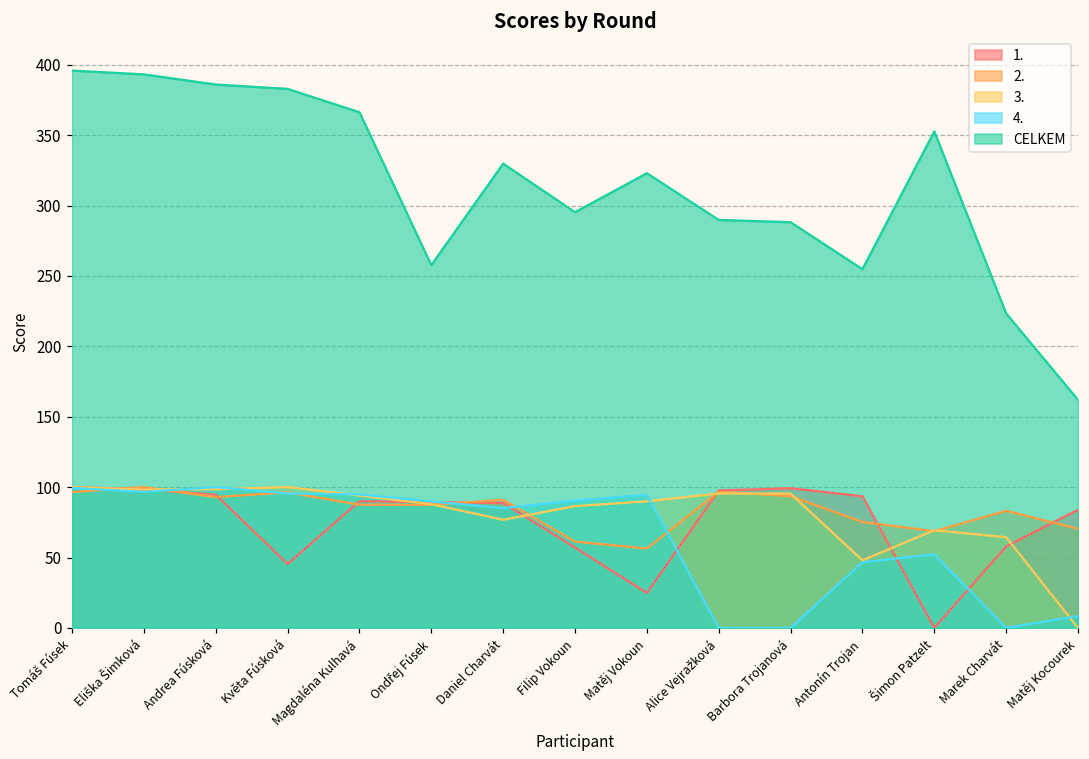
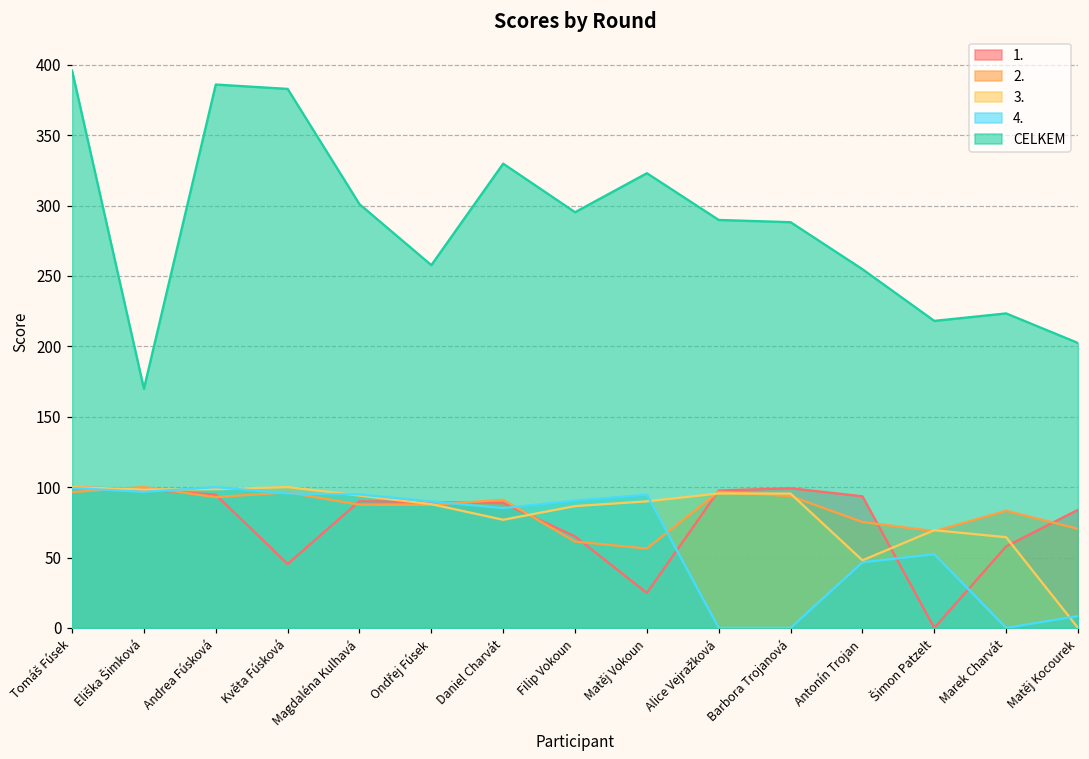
  {
    "1.": {
      "Květa Fúsková": 45,
      "Magdaléna Kulhavá": 90,
      "Daniel Charvát": 89,
-     "Filip Vokoun": 57,
+     "Filip Vokoun": 65,
      "Matěj Vokoun": 25,
      "Barbora Trojanová": 99,
      "Antonín Trojan": 94,
      "Šimon Patzelt": 0,
      "Marek Charvát": 58,
      "Matěj Kocourek": 84
    },
    "4.": {
      "Daniel Charvát": 85,
      "Filip Vokoun": 90,
      "Matěj Vokoun": 95,
      "Alice Vejražková": 0,
      "Barbora Trojanová": 0,
      "Šimon Patzelt": 52,
      "Marek Charvát": 0,
      "Matěj Kocourek": 8
    },
    "CELKEM": {
      "Tomáš Fúsek": 396,
-     "Eliška Šimková": 393,
+     "Eliška Šimková": 170,
      "Andrea Fúsková": 386,
      "Květa Fúsková": 383,
-     "Magdaléna Kulhavá": 366,
+     "Magdaléna Kulhavá": 301,
      "Ondřej Fúsek": 258,
      "Daniel Charvát": 330,
      "Filip Vokoun": 295,
      "Matěj Vokoun": 323,
      "Alice Vejražková": 290,
      "Barbora Trojanová": 288,
      "Antonín Trojan": 255,
-     "Šimon Patzelt": 353,
+     "Šimon Patzelt": 218,
      "Marek Charvát": 223,
-     "Matěj Kocourek": 162
+     "Matěj Kocourek": 202
    }
  }
